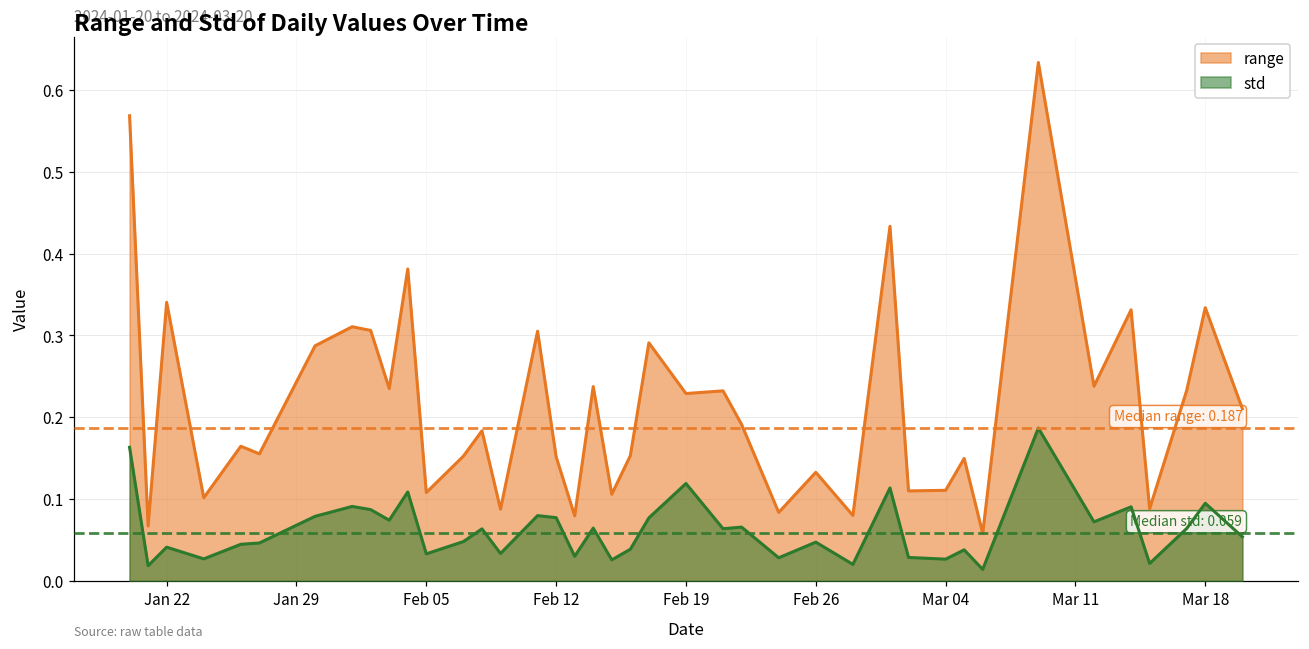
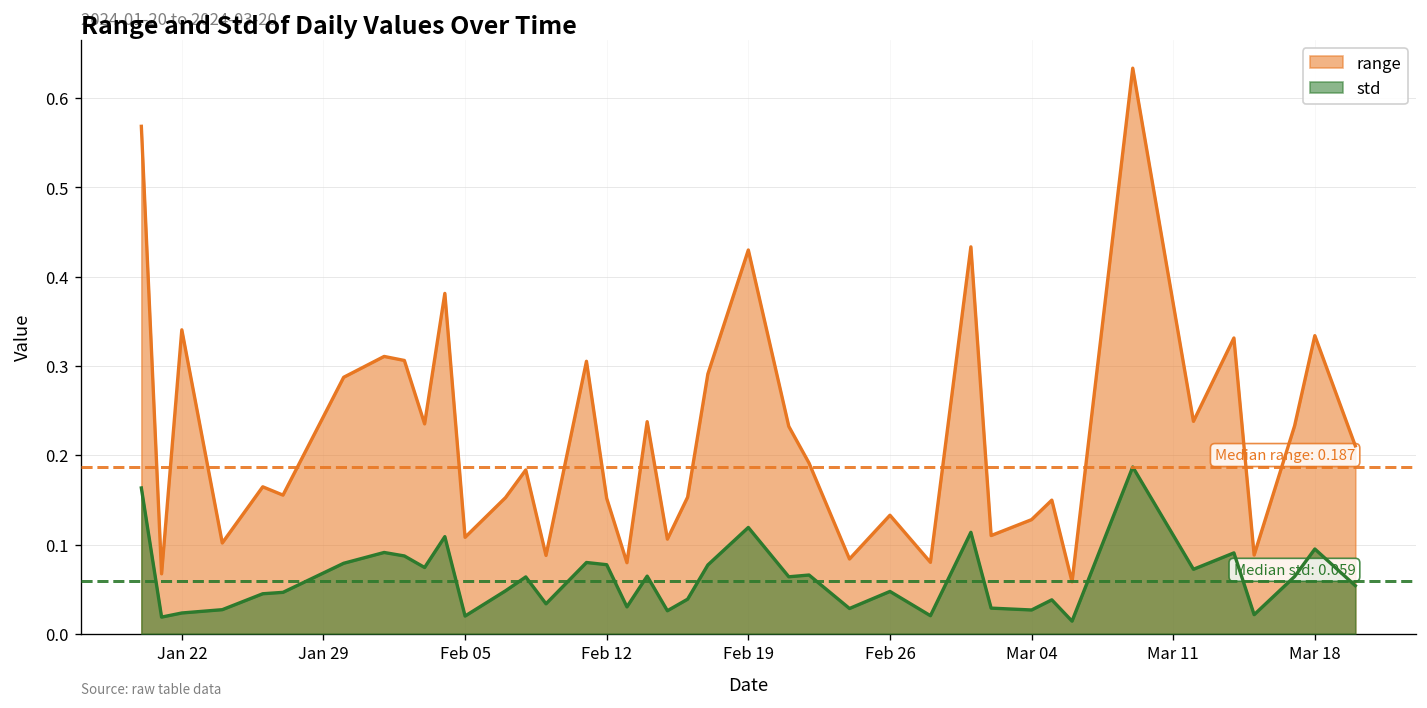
  {
    "range": {
      "Jan 22": 0.34,
      "Feb 05": 0.11,
      "Feb 12": 0.15,
-     "Feb 19": 0.23,
+     "Feb 19": 0.43,
      "Feb 26": 0.13,
-     "Mar 04": 0.11,
+     "Mar 04": 0.13,
      "Mar 18": 0.33
    },
    "std": {
-     "Jan 22": 0.04,
-     "Feb 05": 0.03,
+     "Jan 22": 0.02,
+     "Feb 05": 0.02,
      "Feb 12": 0.08,
      "Feb 19": 0.12,
      "Feb 26": 0.05,
      "Mar 04": 0.03,
      "Mar 18": 0.09
    }
  }
